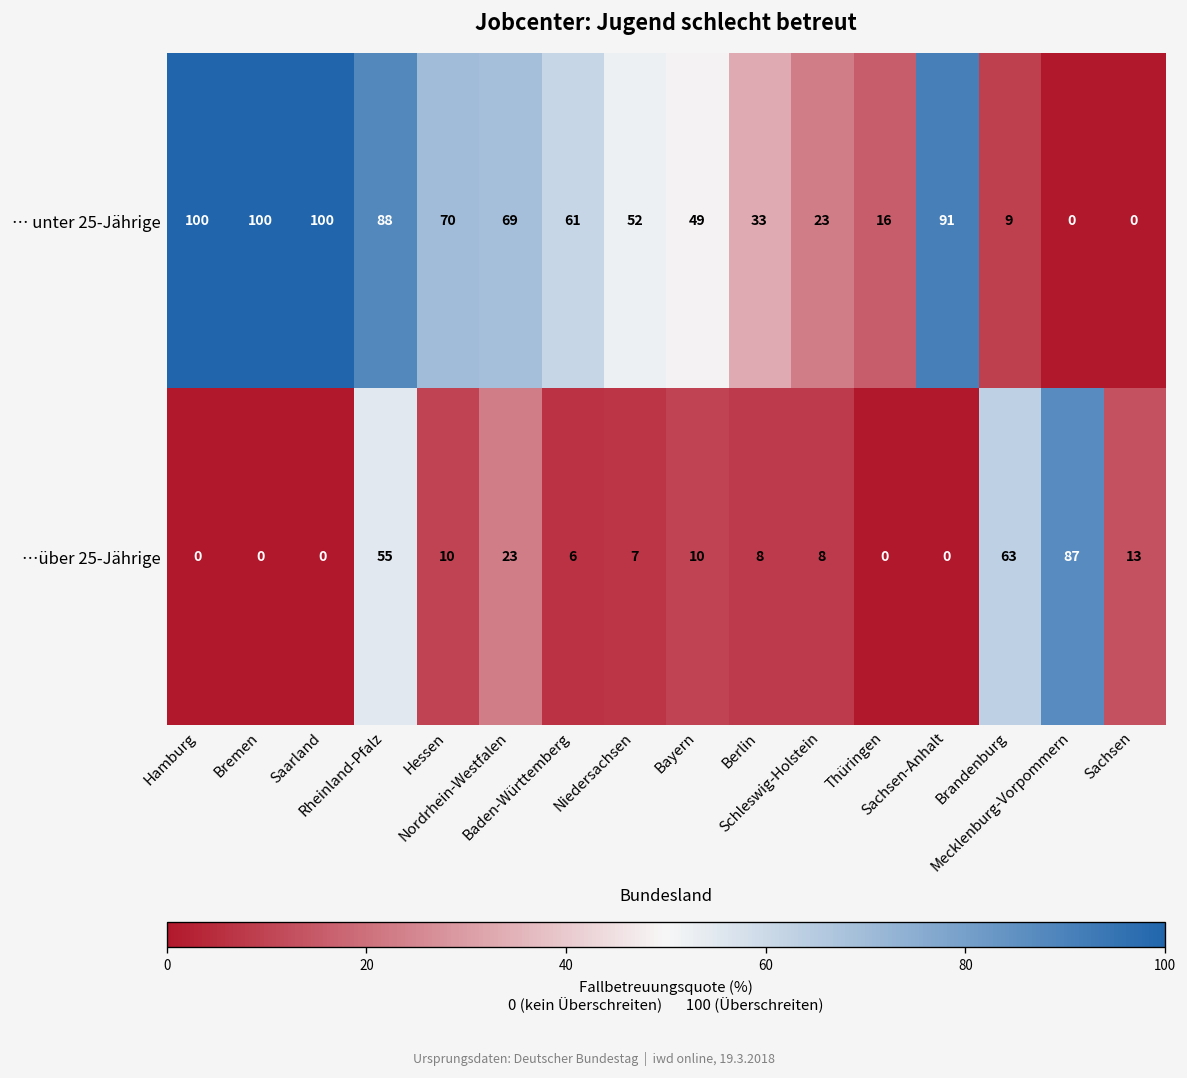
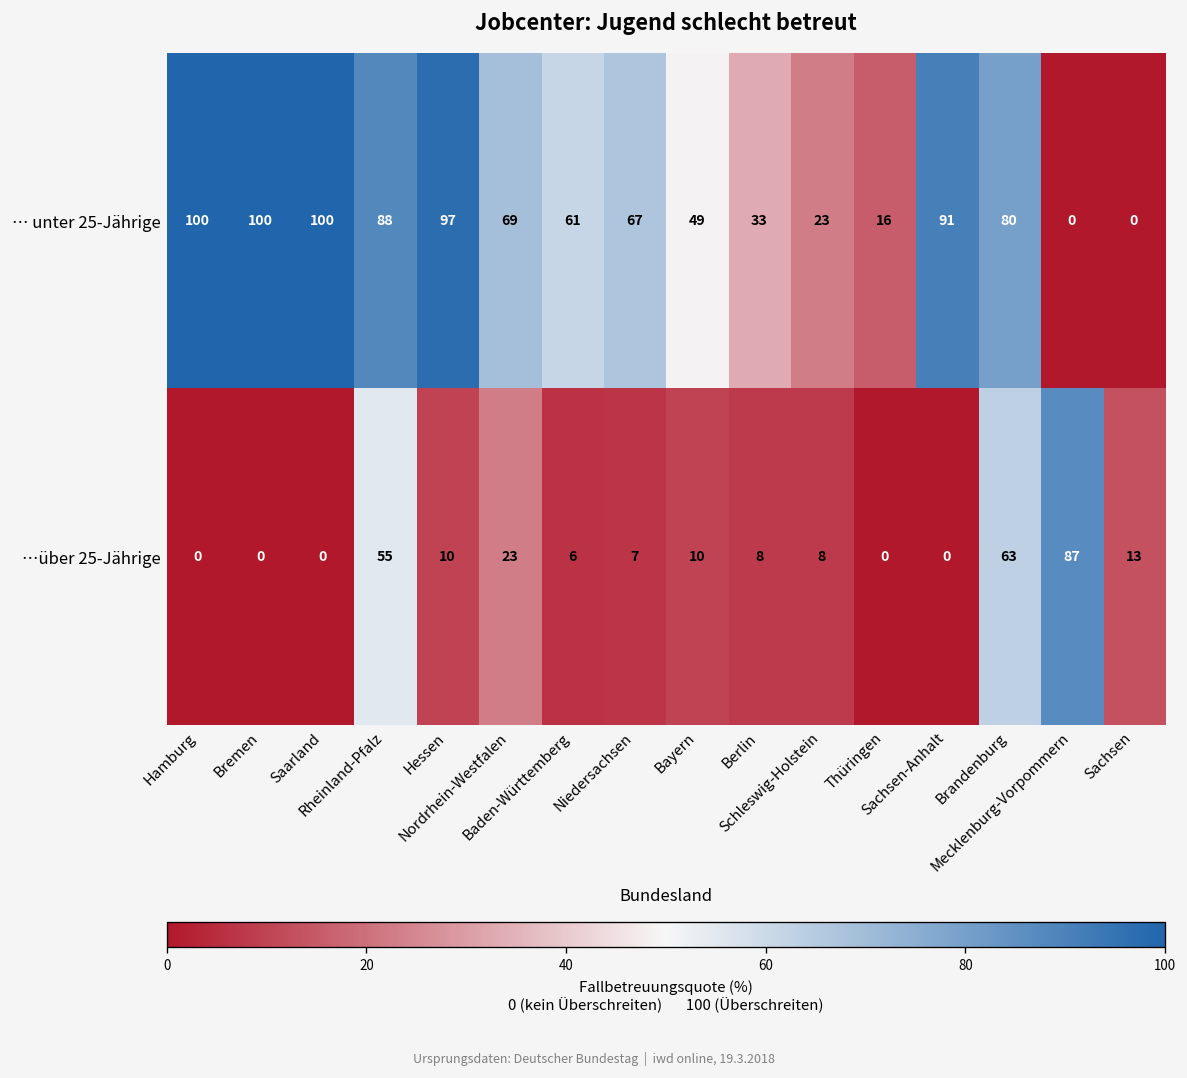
  {
    "… unter 25-Jährige": {
      "Hamburg": 100,
      "Bremen": 100,
      "Saarland": 100,
      "Rheinland-Pfalz": 88,
-     "Hessen": 70,
+     "Hessen": 97,
      "Nordrhein-Westfalen": 69,
      "Baden-Württemberg": 61,
-     "Niedersachsen": 52,
+     "Niedersachsen": 67,
      "Bayern": 49,
      "Berlin": 33,
      "Schleswig-Holstein": 23,
      "Thüringen": 16,
      "Sachsen-Anhalt": 91,
-     "Brandenburg": 9,
+     "Brandenburg": 80,
      "Mecklenburg-Vorpommern": 0,
      "Sachsen": 0
    },
    "…über 25-Jährige": {
      "Hamburg": 0,
      "Bremen": 0,
      "Saarland": 0,
      "Rheinland-Pfalz": 55,
      "Hessen": 10,
      "Nordrhein-Westfalen": 23,
      "Baden-Württemberg": 6,
      "Niedersachsen": 7,
      "Bayern": 10,
      "Berlin": 8,
      "Schleswig-Holstein": 8,
      "Thüringen": 0,
      "Sachsen-Anhalt": 0,
      "Brandenburg": 63,
      "Mecklenburg-Vorpommern": 87,
      "Sachsen": 13
    }
  }
